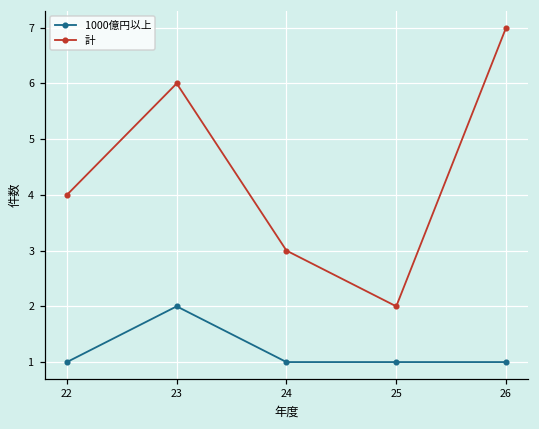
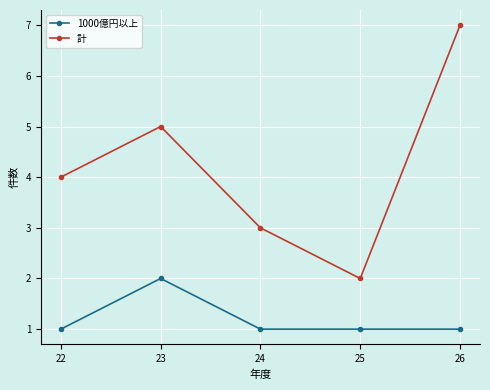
  {
    "1000億円以上": {
      "22": 1,
      "23": 2,
      "24": 1,
      "25": 1,
      "26": 1
    },
    "計": {
      "22": 4,
-     "23": 6,
+     "23": 5,
      "24": 3,
      "25": 2,
      "26": 7
    }
  }
